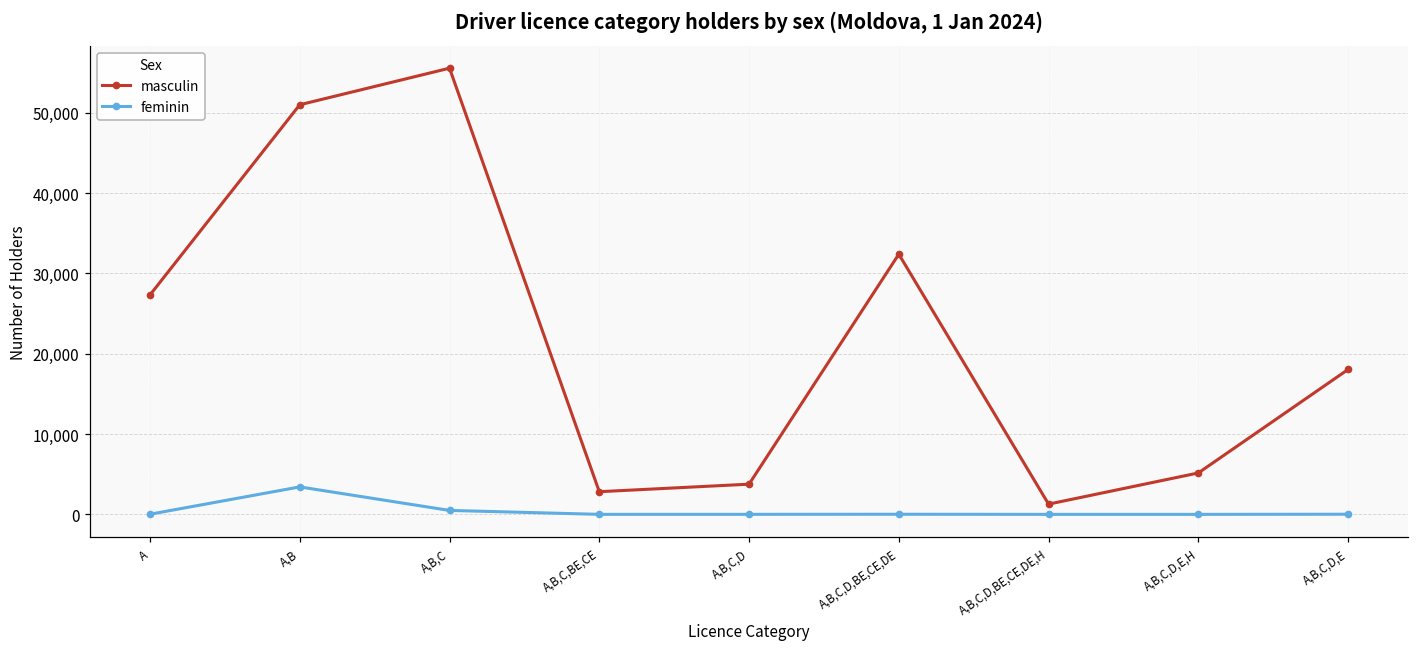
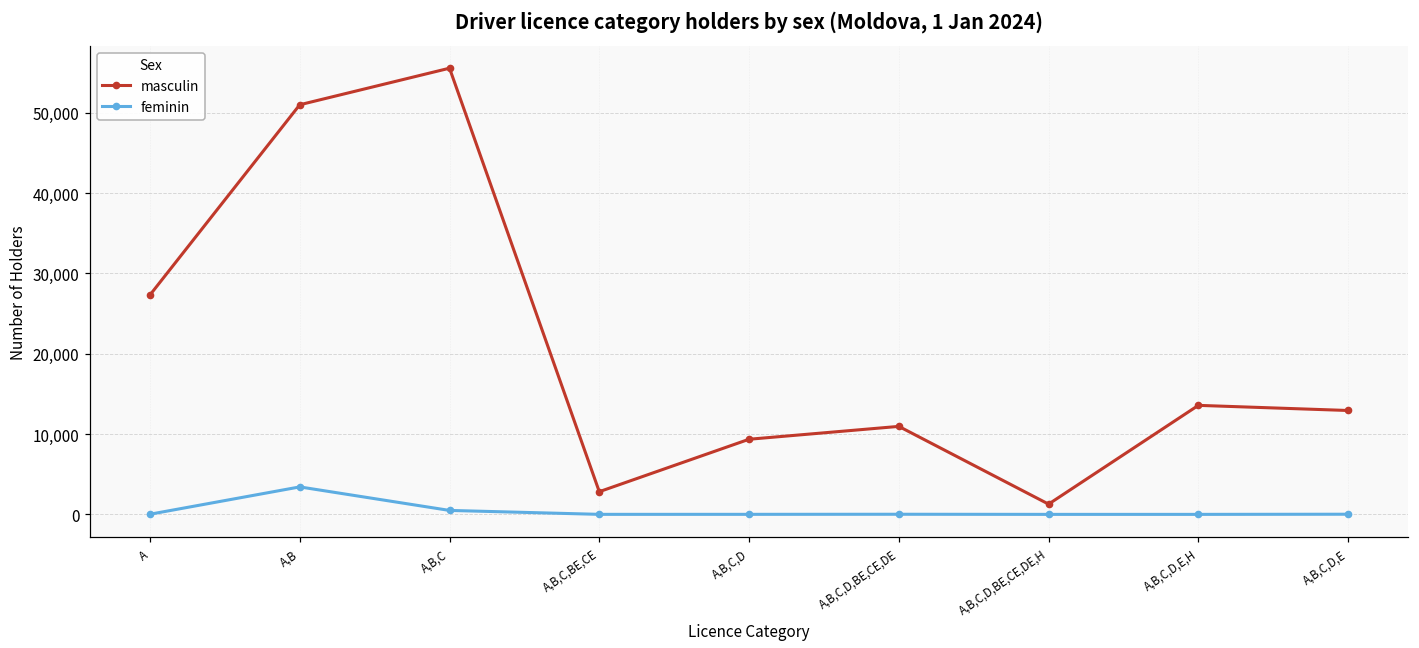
  {
    "masculin": {
      "A": "27,000",
      "A,B": "51,000",
      "A,B,C": "56,000",
      "A,B,C,BE,CE": "3,000",
-     "A,B,C,D": "4,000",
-     "A,B,C,D,BE,CE,DE": "32,000",
+     "A,B,C,D": "9,000",
+     "A,B,C,D,BE,CE,DE": "11,000",
      "A,B,C,D,BE,CE,DE,H": "1,000",
-     "A,B,C,D,E,H": "5,000",
-     "A,B,C,D,E": "18,000"
+     "A,B,C,D,E,H": "14,000",
+     "A,B,C,D,E": "13,000"
    },
    "feminin": {
      "A": "0",
      "A,B": "3,000",
      "A,B,C": "0",
      "A,B,C,BE,CE": "0",
      "A,B,C,D": "0",
      "A,B,C,D,BE,CE,DE": "0",
      "A,B,C,D,BE,CE,DE,H": "0",
      "A,B,C,D,E,H": "0",
      "A,B,C,D,E": "0"
    }
  }
